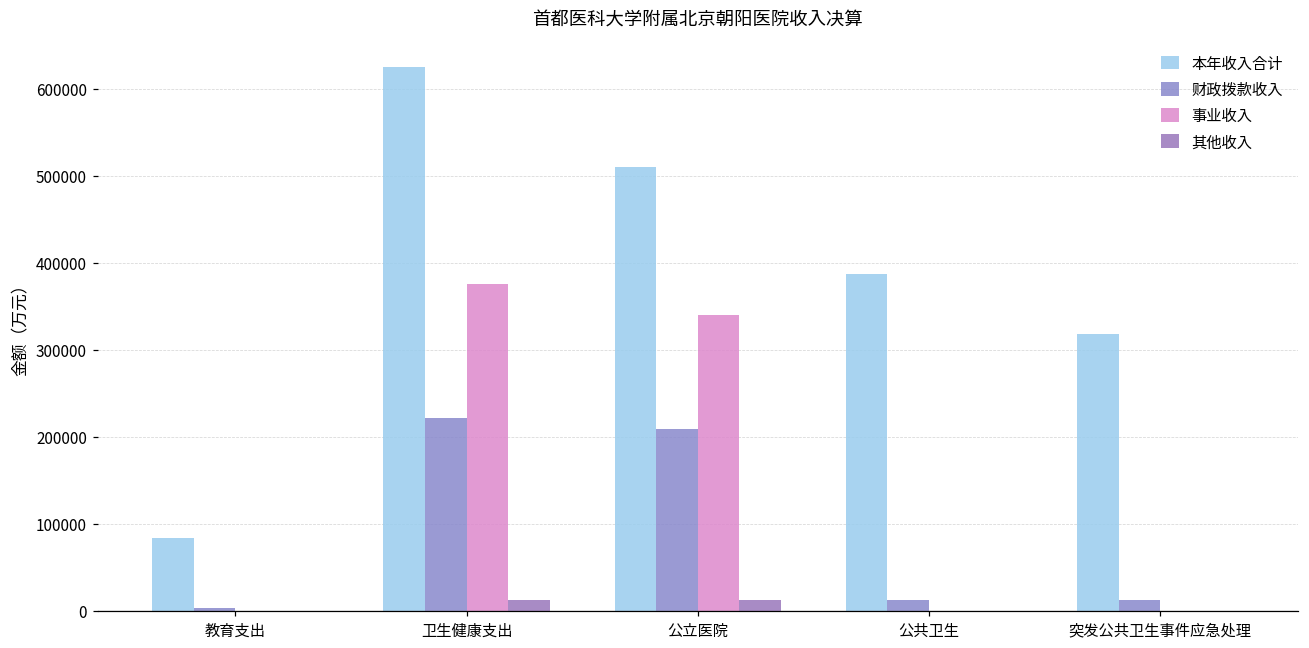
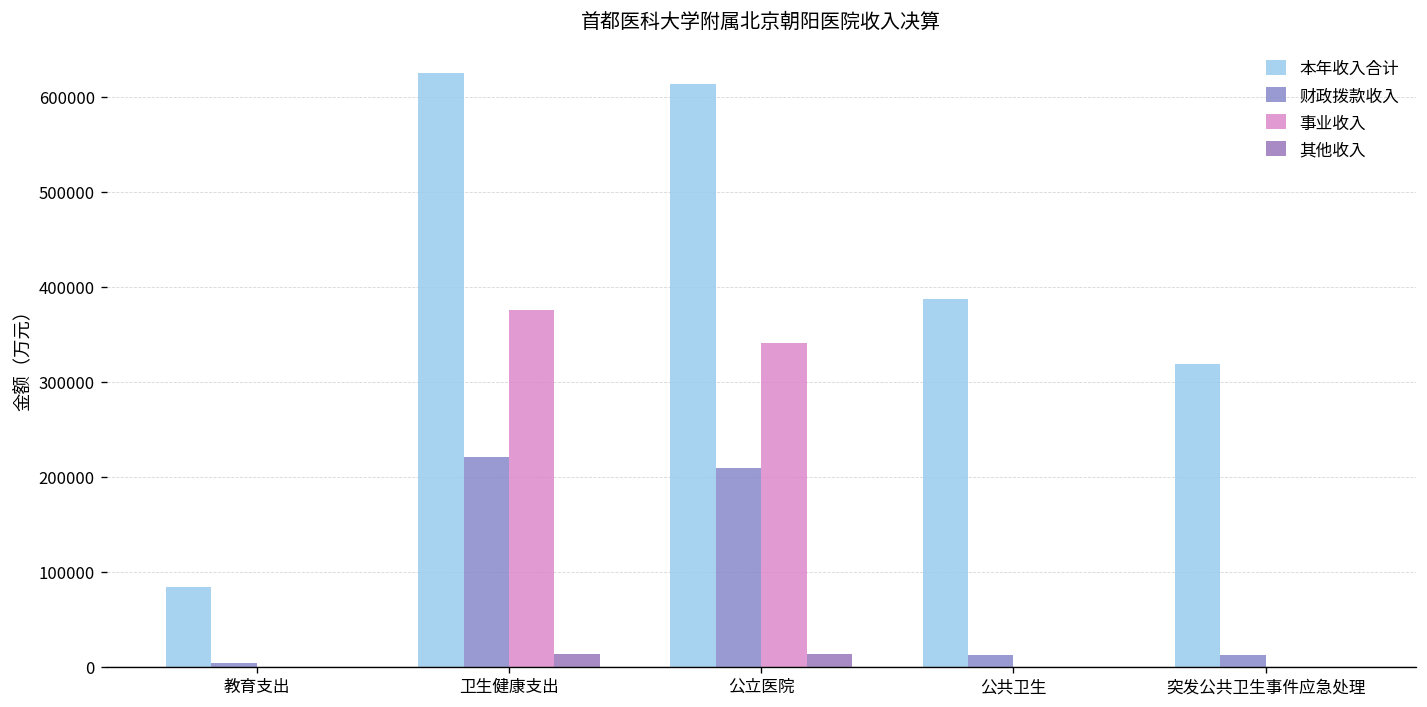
  {
    "本年收入合计": {
      "教育支出": 80000,
      "卫生健康支出": 630000,
-     "公立医院": 510000,
+     "公立医院": 610000,
      "公共卫生": 390000,
      "突发公共卫生事件应急处理": 320000
    },
    "事业收入": {
      "教育支出": 0,
      "卫生健康支出": 380000,
      "公立医院": 340000,
      "公共卫生": 0,
      "突发公共卫生事件应急处理": 0
    }
  }
